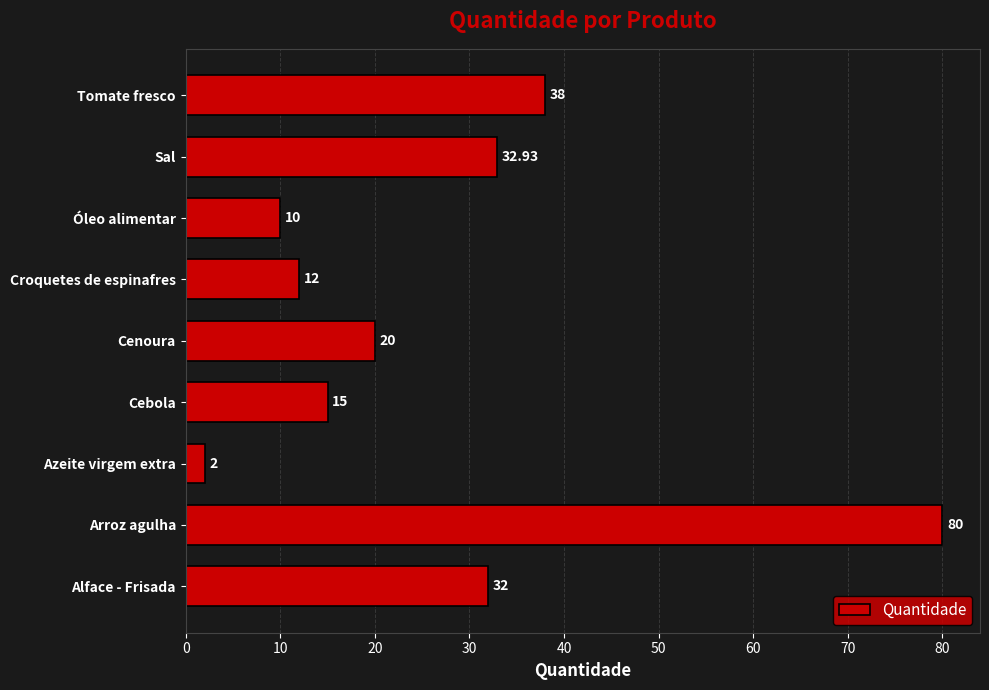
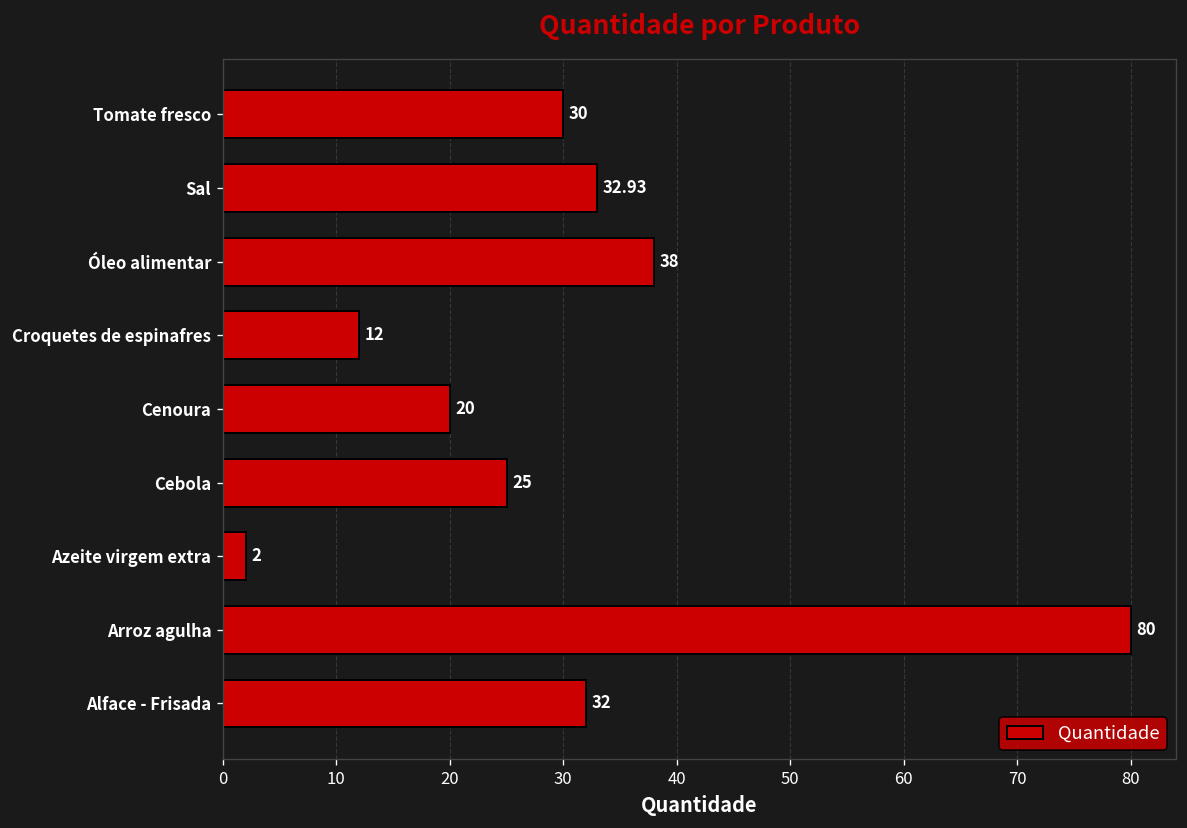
  {
-   "Tomate fresco": 38,
+   "Tomate fresco": 30,
    "Sal": 32.93,
-   "Óleo alimentar": 10,
+   "Óleo alimentar": 38,
    "Croquetes de espinafres": 12,
    "Cenoura": 20,
-   "Cebola": 15,
+   "Cebola": 25,
    "Azeite virgem extra": 2,
    "Arroz agulha": 80,
    "Alface - Frisada": 32
  }
